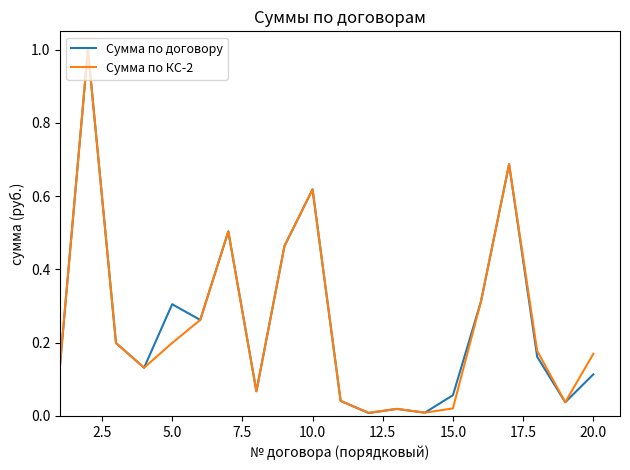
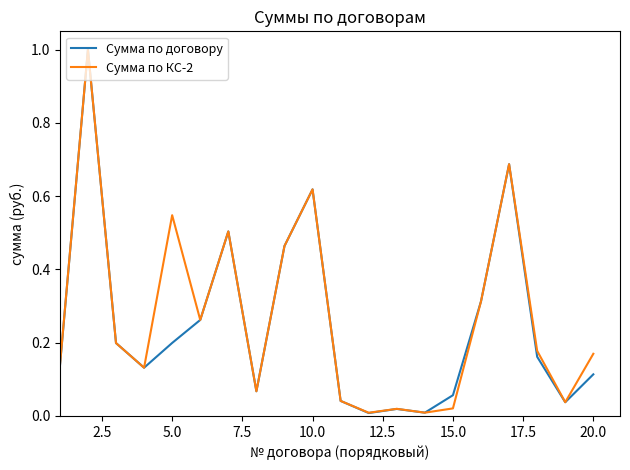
  {
    "Сумма по договору": {
-     "5.0": 0.30,
+     "5.0": 0.20,
      "15.0": 0.06,
      "20.0": 0.11
    },
    "Сумма по КС-2": {
-     "5.0": 0.20,
+     "5.0": 0.55,
      "15.0": 0.02,
      "20.0": 0.17
    }
  }
